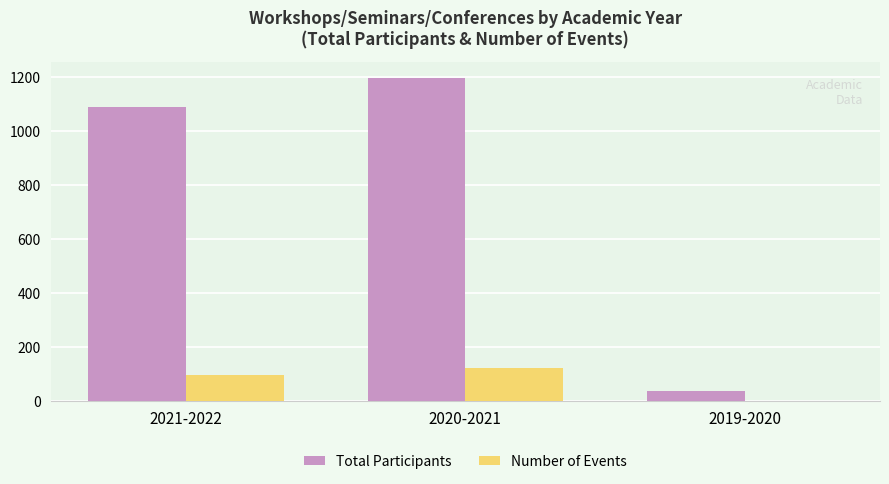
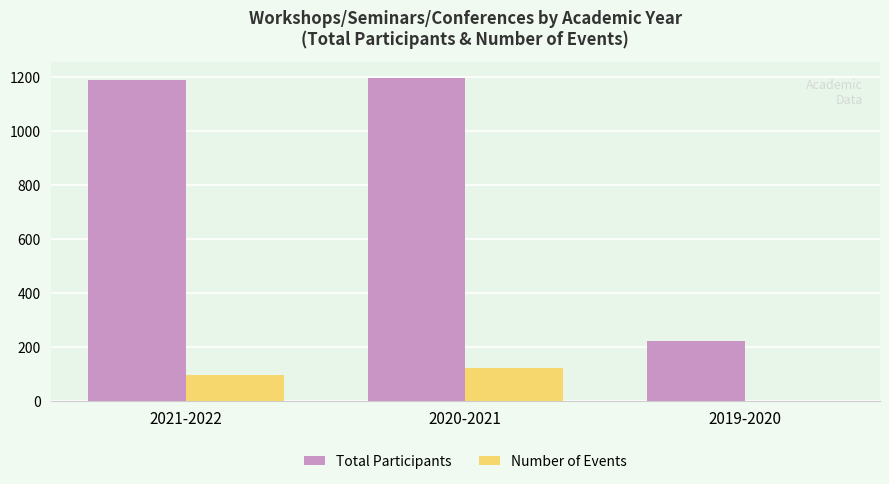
  {
    "Total Participants": {
-     "2021-2022": 1090,
+     "2021-2022": 1190,
      "2020-2021": 1200,
-     "2019-2020": 40
+     "2019-2020": 220
    },
    "Number of Events": {
      "2021-2022": 100,
      "2020-2021": 120
    }
  }
